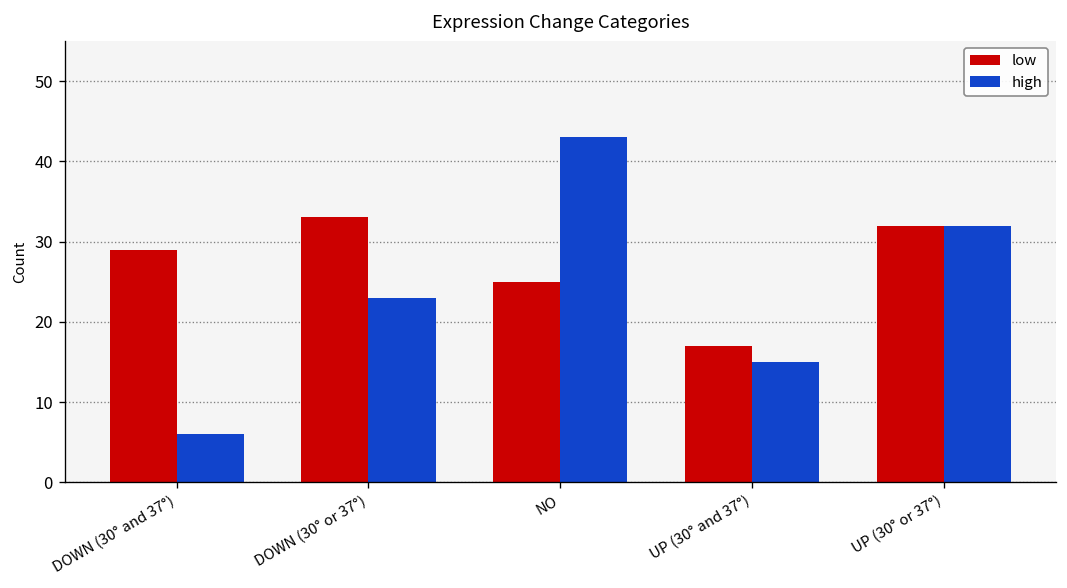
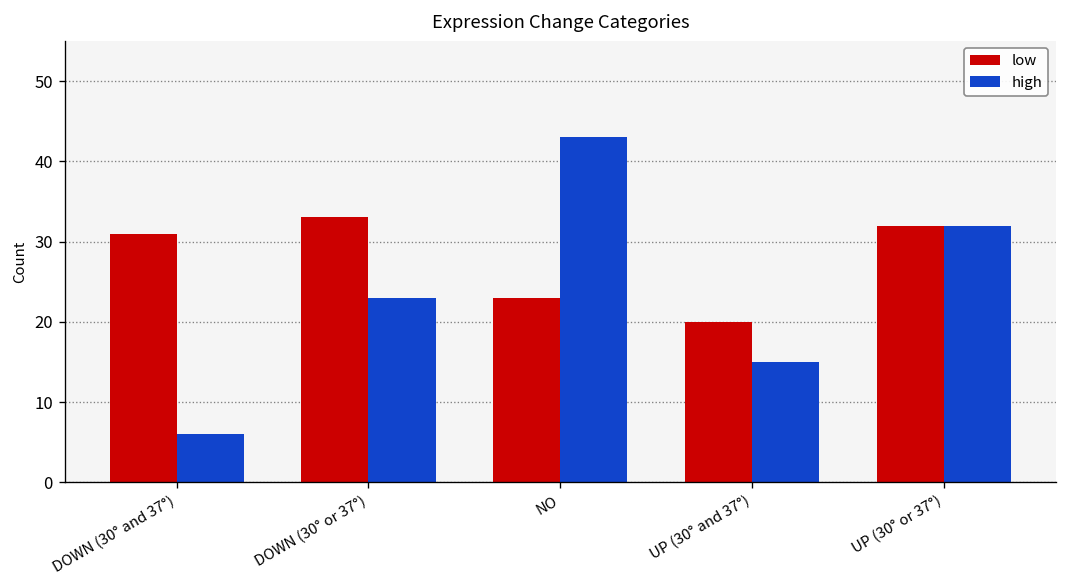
  {
    "low": {
-     "DOWN (30° and 37°)": 29,
+     "DOWN (30° and 37°)": 31,
      "DOWN (30° or 37°)": 33,
-     "NO": 25,
-     "UP (30° and 37°)": 17,
+     "NO": 23,
+     "UP (30° and 37°)": 20,
      "UP (30° or 37°)": 32
    },
    "high": {
      "DOWN (30° and 37°)": 6,
      "DOWN (30° or 37°)": 23,
      "NO": 43,
      "UP (30° and 37°)": 15,
      "UP (30° or 37°)": 32
    }
  }
